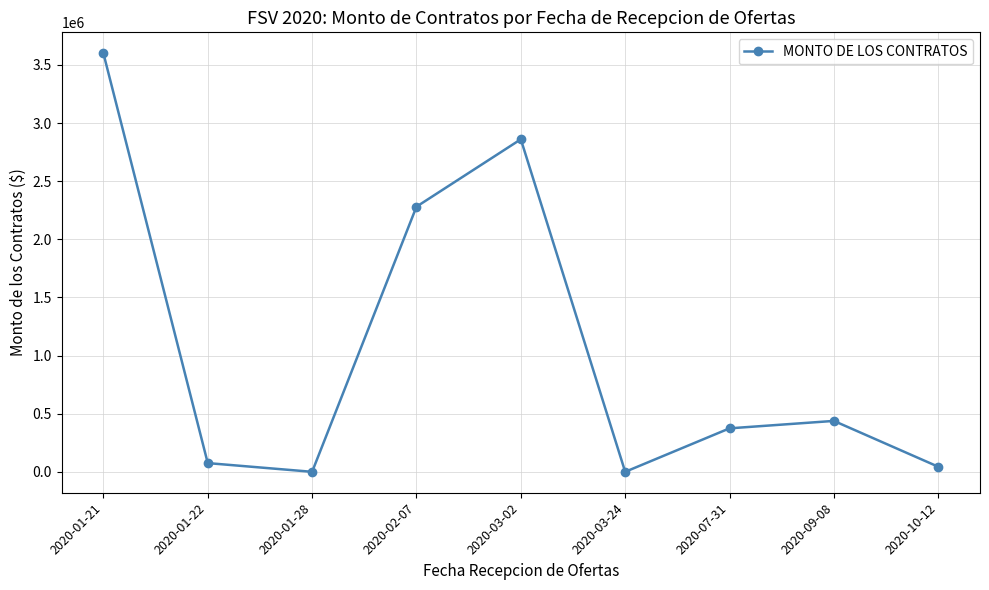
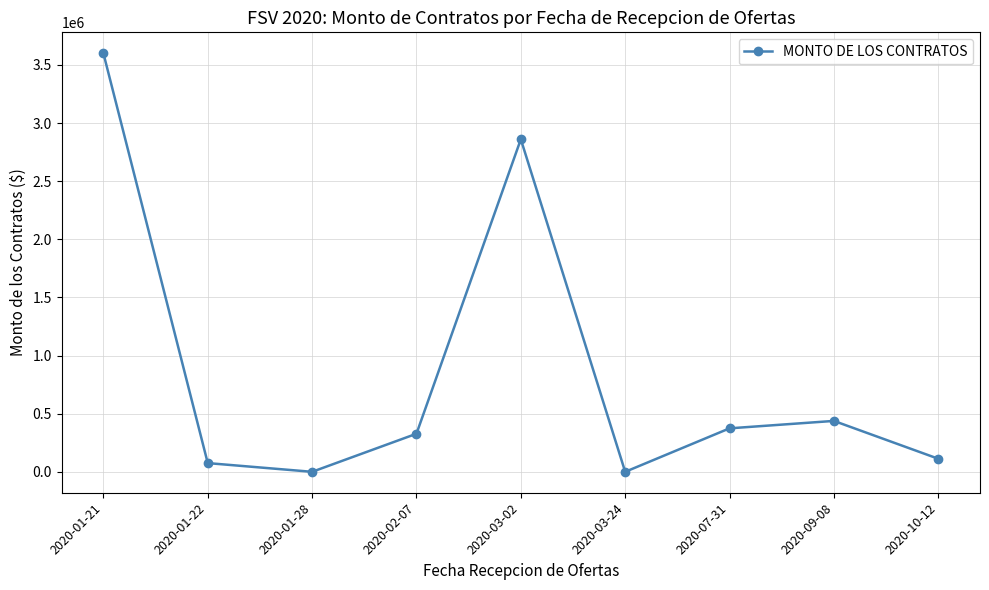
  {
    "2020-01-21": 3600000,
    "2020-01-22": 80000,
    "2020-01-28": 0,
-   "2020-02-07": 2280000,
+   "2020-02-07": 330000,
    "2020-03-02": 2860000,
    "2020-03-24": 0,
    "2020-07-31": 370000,
    "2020-09-08": 440000,
-   "2020-10-12": 40000
+   "2020-10-12": 110000
  }
